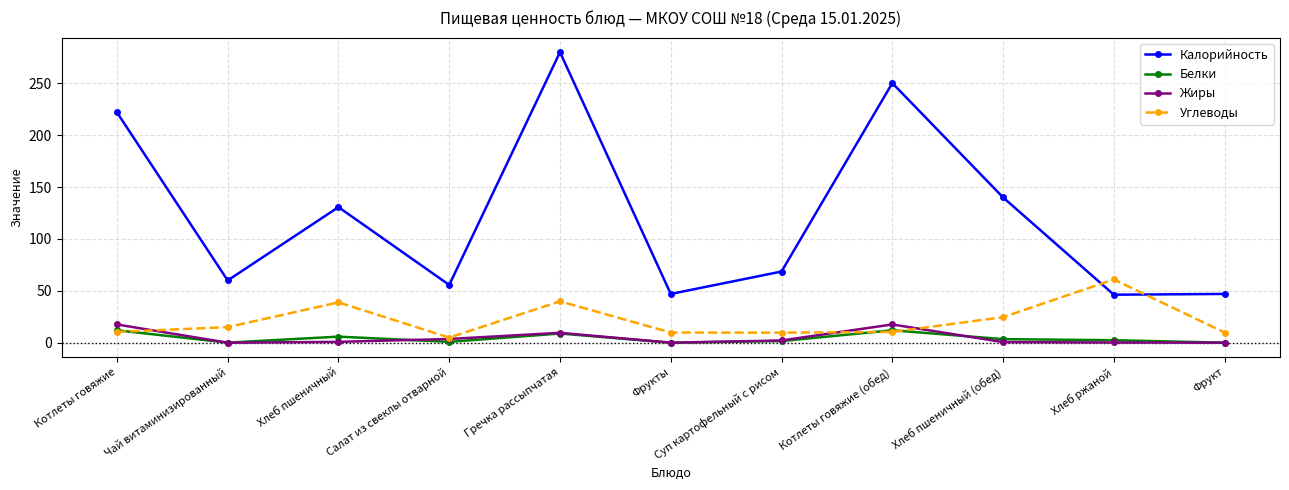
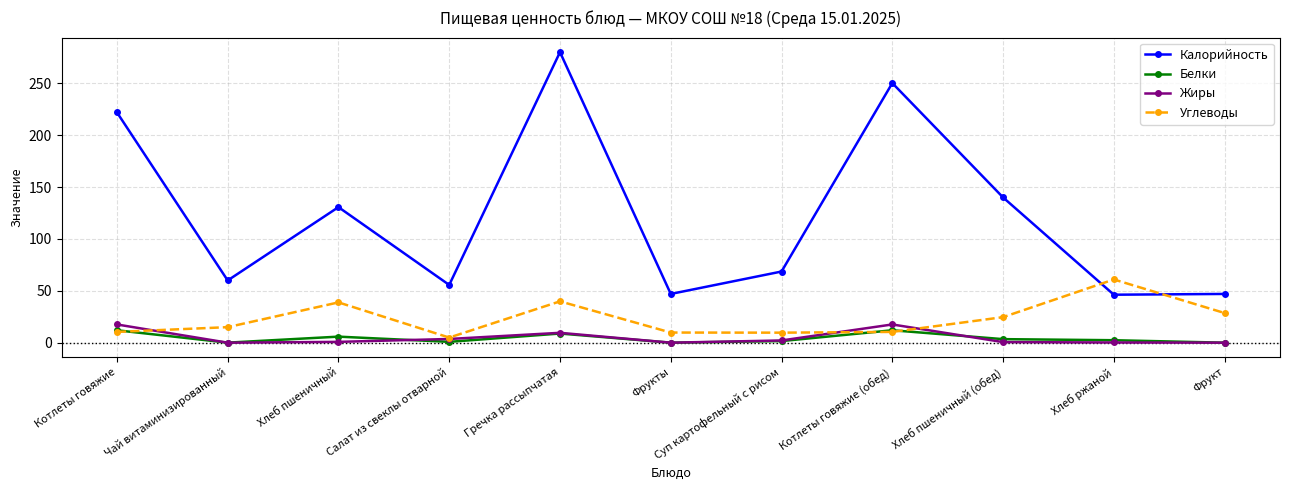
  {
    "Калорийность": {
      "Котлеты говяжие": 222,
      "Чай витаминизированный": 60,
      "Хлеб пшеничный": 131,
      "Салат из свеклы отварной": 56,
      "Гречка рассыпчатая": 280,
      "Фрукты": 47,
      "Суп картофельный с рисом": 69,
      "Котлеты говяжие (обед)": 250,
      "Хлеб пшеничный (обед)": 140,
      "Хлеб ржаной": 46,
      "Фрукт": 47
    },
    "Белки": {
      "Хлеб пшеничный": 6,
      "Салат из свеклы отварной": 1,
      "Хлеб пшеничный (обед)": 3
    },
    "Жиры": {
      "Котлеты говяжие": 18,
      "Хлеб пшеничный": 1,
      "Котлеты говяжие (обед)": 18,
      "Хлеб пшеничный (обед)": 1
    },
    "Углеводы": {
      "Чай витаминизированный": 15,
      "Хлеб пшеничный": 39,
      "Гречка рассыпчатая": 40,
      "Фрукты": 10,
      "Суп картофельный с рисом": 10,
      "Хлеб пшеничный (обед)": 25,
      "Хлеб ржаной": 61,
-     "Фрукт": 10
+     "Фрукт": 29
    }
  }
